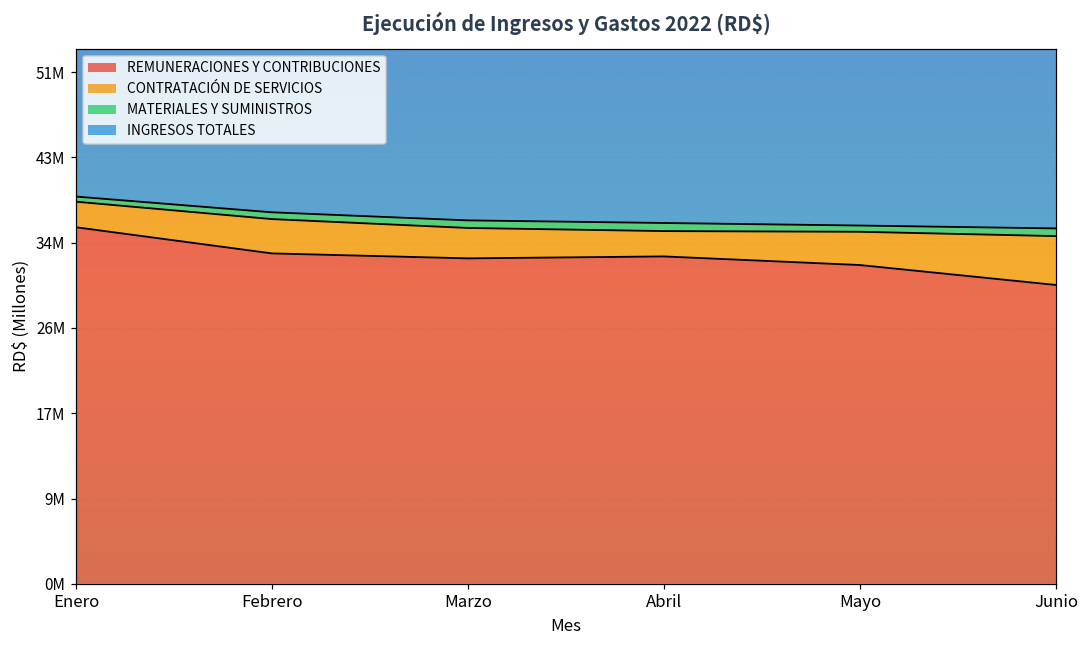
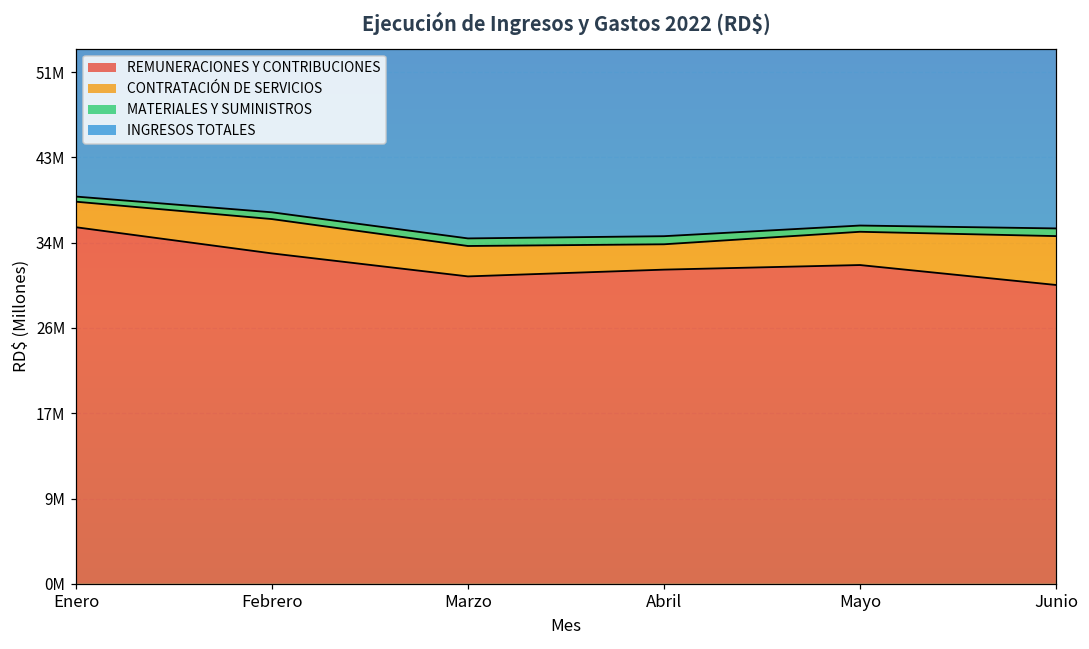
  {
    "REMUNERACIONES Y CONTRIBUCIONES": {
      "Enero": 36000000,
      "Febrero": 33000000,
-     "Marzo": 33000000,
-     "Abril": 33000000,
+     "Marzo": 31000000,
+     "Abril": 31000000,
      "Mayo": 32000000,
      "Junio": 30000000
    },
    "CONTRATACIÓN DE SERVICIOS": {
      "Enero": 3000000,
      "Febrero": 3000000,
      "Marzo": 3000000,
      "Abril": 3000000,
      "Mayo": 3000000,
      "Junio": 5000000
    },
    "MATERIALES Y SUMINISTROS": {
      "Enero": 1000000,
      "Febrero": 1000000,
      "Marzo": 1000000,
      "Abril": 1000000,
      "Mayo": 1000000,
      "Junio": 1000000
    }
  }
